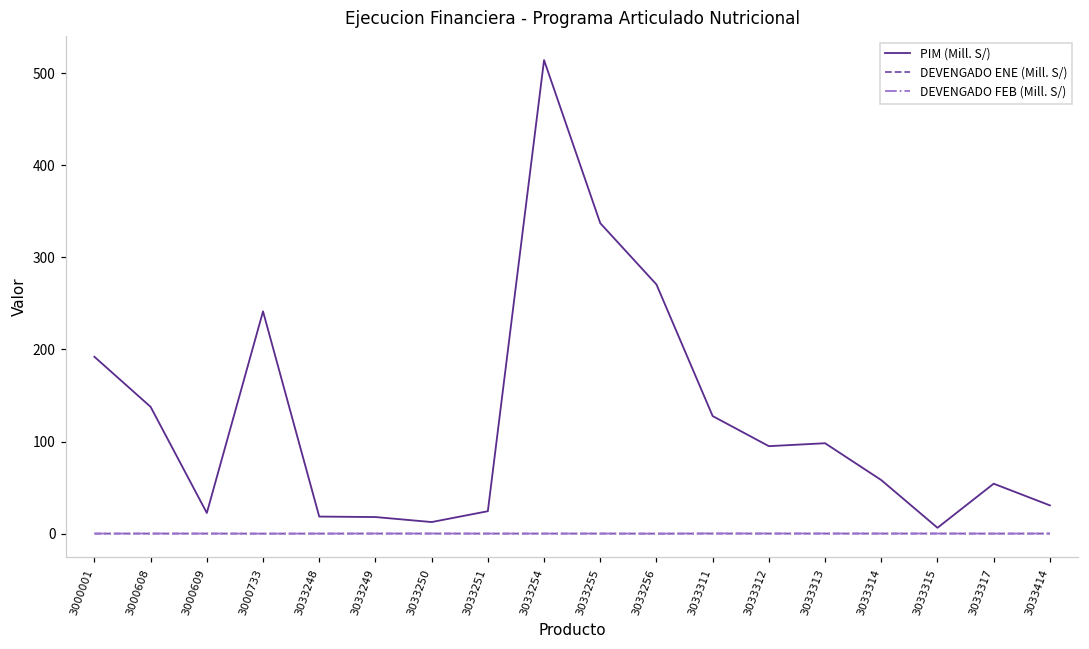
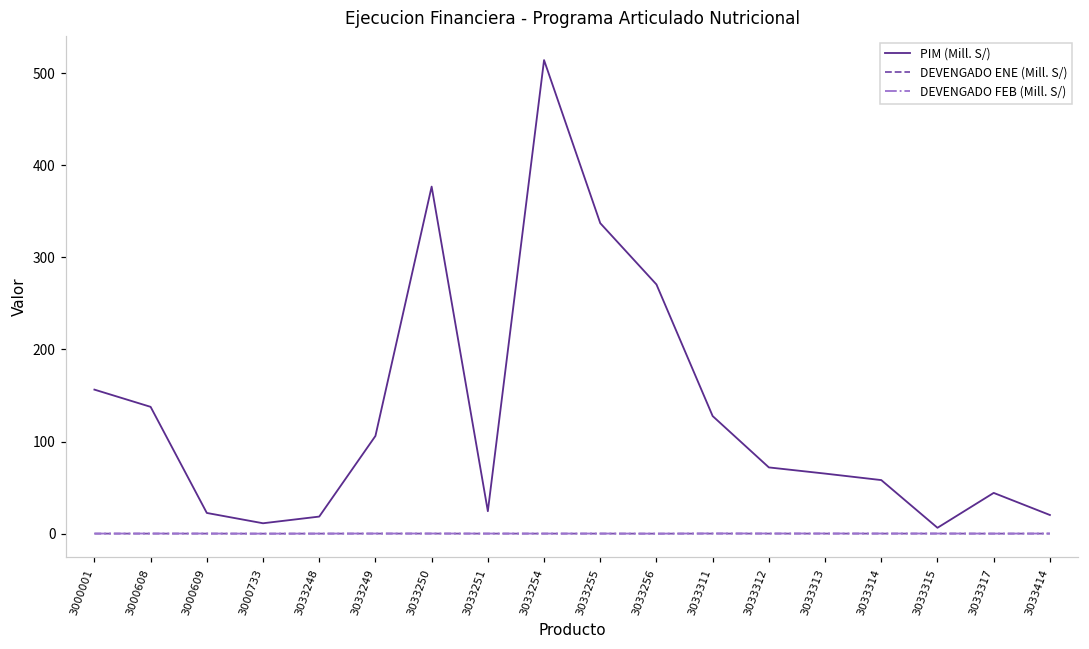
  {
    "PIM (Mill. S/)": {
-     "3000001": 190,
+     "3000001": 160,
      "3000608": 140,
      "3000609": 20,
-     "3000733": 240,
+     "3000733": 10,
      "3033248": 20,
-     "3033249": 20,
-     "3033250": 10,
+     "3033249": 110,
+     "3033250": 380,
      "3033251": 20,
      "3033254": 510,
      "3033255": 340,
      "3033256": 270,
      "3033311": 130,
-     "3033312": 100,
-     "3033313": 100,
+     "3033312": 70,
+     "3033313": 70,
      "3033314": 60,
      "3033315": 10,
-     "3033317": 50,
-     "3033414": 30
+     "3033317": 40,
+     "3033414": 20
    },
    "DEVENGADO FEB (Mill. S/)": {
      "3000001": 0,
      "3000608": 0,
      "3000609": 0,
      "3000733": 0,
      "3033248": 0,
      "3033249": 0,
      "3033250": 0,
      "3033251": 0,
      "3033254": 0,
      "3033255": 0,
      "3033256": 0,
      "3033311": 0,
      "3033312": 0,
      "3033313": 0,
      "3033314": 0,
      "3033315": 0,
      "3033317": 0,
      "3033414": 0
    }
  }
